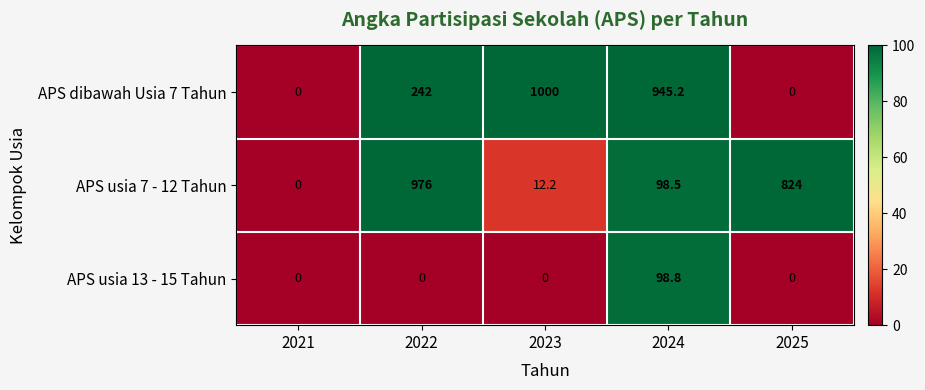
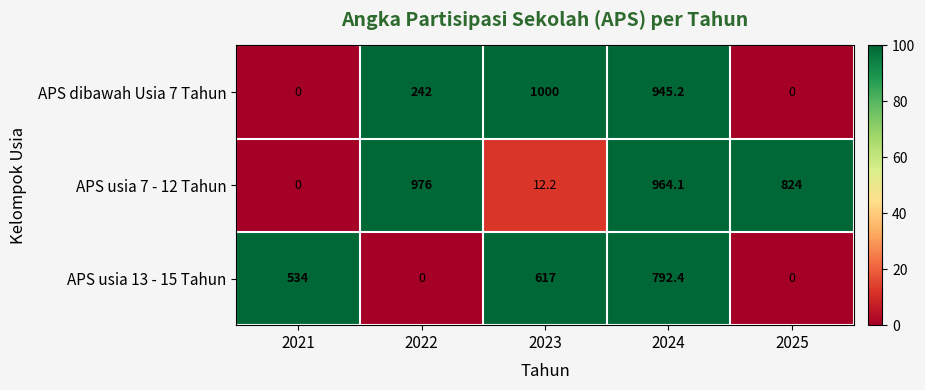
  {
    "APS dibawah Usia 7 Tahun": {
      "2021": 0,
      "2022": 242,
      "2023": 1000,
      "2024": 945.2,
      "2025": 0
    },
    "APS usia 7 - 12 Tahun": {
      "2021": 0,
      "2022": 976,
      "2023": 12.2,
-     "2024": 98.5,
+     "2024": 964.1,
      "2025": 824
    },
    "APS usia 13 - 15 Tahun": {
-     "2021": 0,
+     "2021": 534,
      "2022": 0,
-     "2023": 0,
-     "2024": 98.8,
+     "2023": 617,
+     "2024": 792.4,
      "2025": 0
    }
  }
